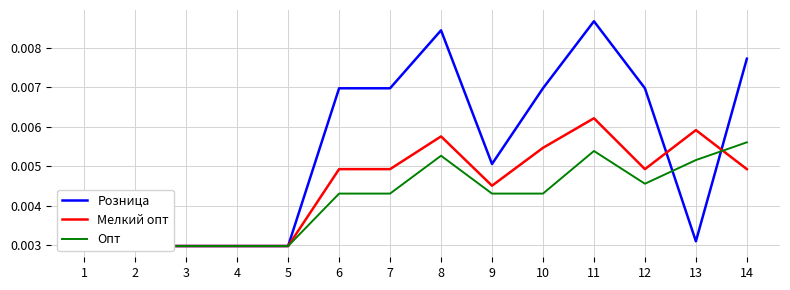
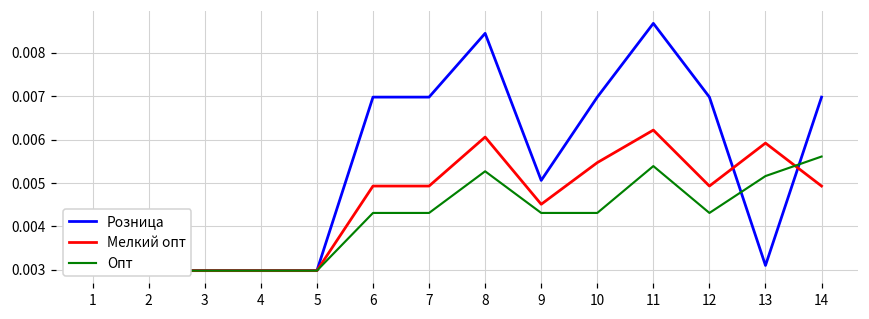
  {
    "Розница": {
      "6": 0.0070,
      "7": 0.0070,
      "8": 0.0085,
      "9": 0.0051,
      "10": 0.0070,
      "11": 0.0087,
      "12": 0.0070,
      "13": 0.0031,
-     "14": 0.0077
+     "14": 0.0070
    },
    "Мелкий опт": {
      "6": 0.0049,
      "7": 0.0049,
-     "8": 0.0058,
+     "8": 0.0061,
      "9": 0.0045,
      "10": 0.0055,
      "11": 0.0062,
      "12": 0.0049,
      "13": 0.0059,
      "14": 0.0049
    },
    "Опт": {
      "6": 0.0043,
      "7": 0.0043,
      "8": 0.0053,
      "9": 0.0043,
      "10": 0.0043,
      "11": 0.0054,
-     "12": 0.0046,
+     "12": 0.0043,
      "13": 0.0052,
      "14": 0.0056
    }
  }
